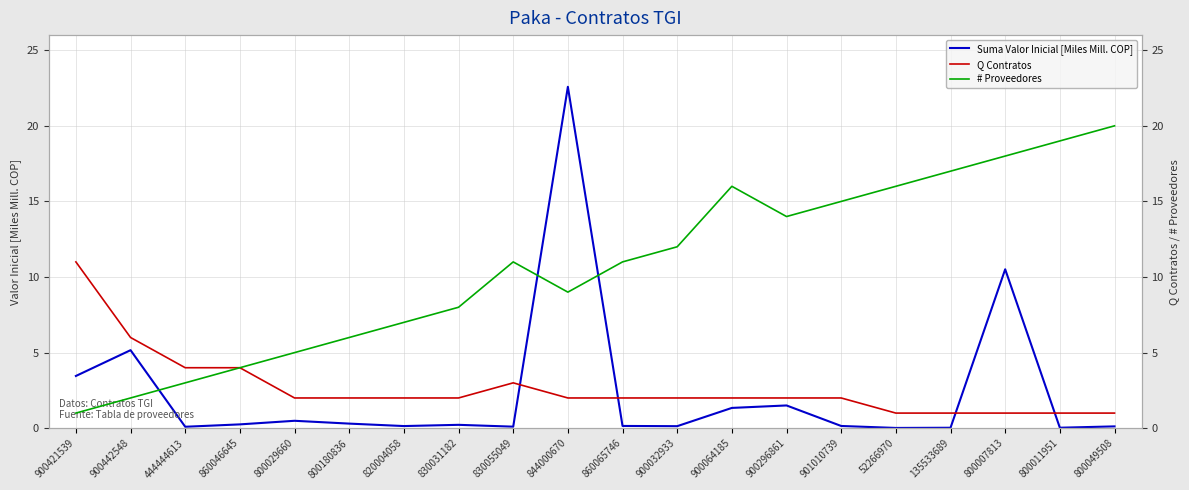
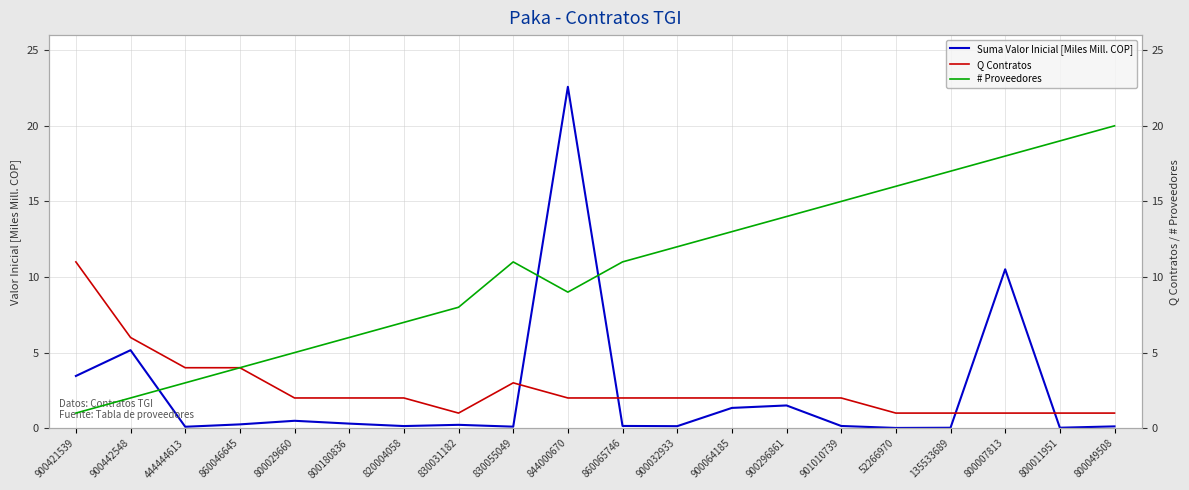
  {
    "Suma Valor Inicial [Miles Mill. COP]": {
      "900421539": 3.5,
      "900442548": 5.2,
      "444444613": 0.1,
      "860046645": 0.3,
      "800029660": 0.5,
      "800180836": 0.3,
      "820004058": 0.1,
      "830031182": 0.2,
      "830055049": 0.1,
      "844000670": 22.6,
      "860065746": 0.1,
      "900032933": 0.1,
      "900064185": 1.3,
      "900296861": 1.5,
      "901010739": 0.1,
      "52266970": 0.0,
      "135533689": 0.0,
      "800007813": 10.5,
      "800011951": 0.0,
      "800049508": 0.1
    },
    "Q Contratos": {
      "900421539": 11,
      "900442548": 6,
      "444444613": 4,
      "800029660": 2,
      "800180836": 2,
      "820004058": 2,
-     "830031182": 2,
+     "830031182": 1,
      "830055049": 3,
      "844000670": 2,
      "860065746": 2,
      "900032933": 2,
      "900064185": 2,
      "900296861": 2,
      "901010739": 2,
      "52266970": 1,
      "135533689": 1,
      "800007813": 1,
      "800011951": 1,
      "800049508": 1
    },
    "# Proveedores": {
      "900421539": 1,
      "900442548": 2,
      "444444613": 3,
      "800029660": 5,
      "800180836": 6,
      "820004058": 7,
      "830031182": 8,
      "830055049": 11,
      "844000670": 9,
      "860065746": 11,
      "900032933": 12,
-     "900064185": 16,
+     "900064185": 13,
      "900296861": 14,
      "901010739": 15,
      "52266970": 16,
      "135533689": 17,
      "800007813": 18,
      "800011951": 19,
      "800049508": 20
    }
  }
